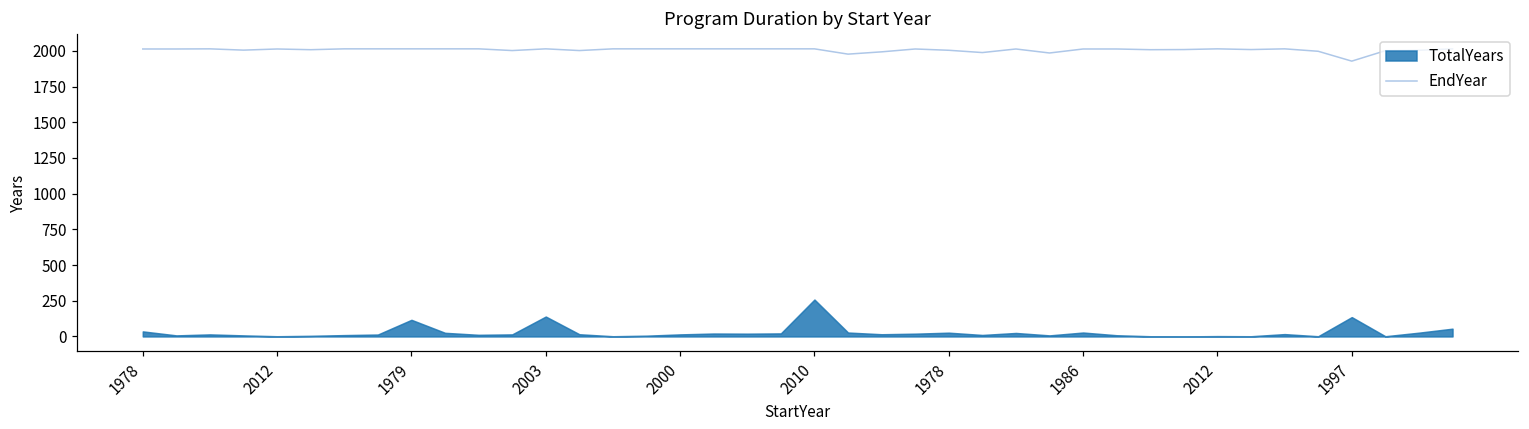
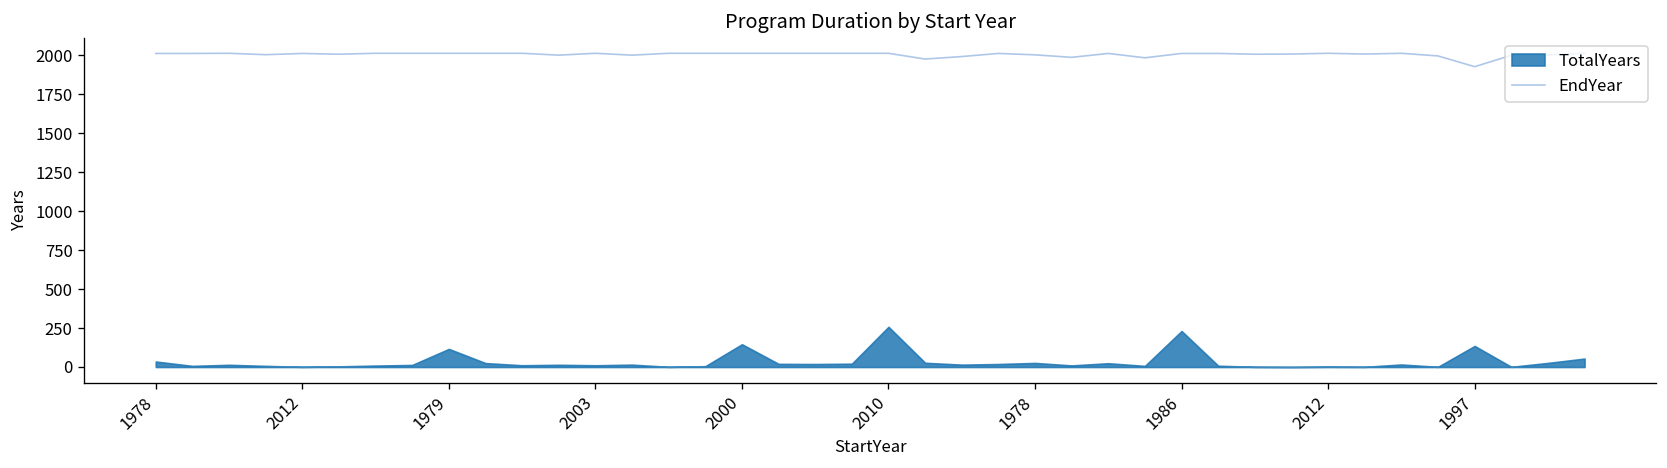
  {
    "EndYear": {
      "1979": 2010,
      "2003": 2010,
      "2000": 2010,
      "2010": 2010,
      "1986": 2010,
      "1997": 1930
    },
    "TotalYears": {
      "1979": 120,
-     "2003": 140,
-     "2000": 10,
+     "2003": 10,
+     "2000": 150,
      "2010": 260,
-     "1986": 30,
+     "1986": 230,
      "1997": 140
    }
  }
